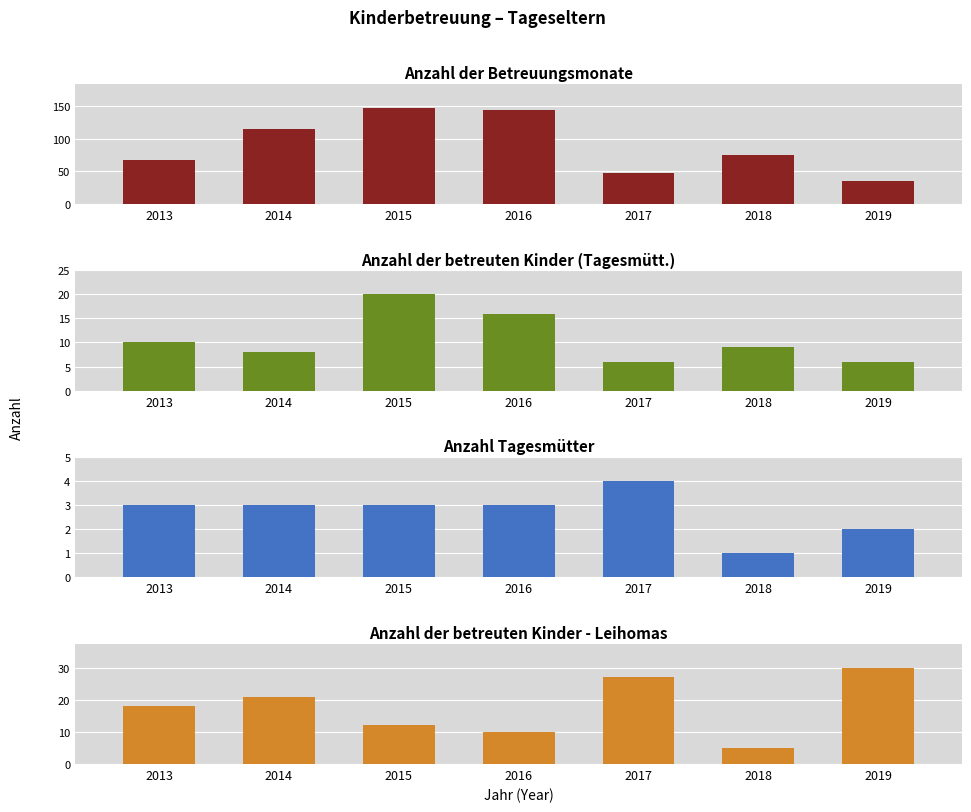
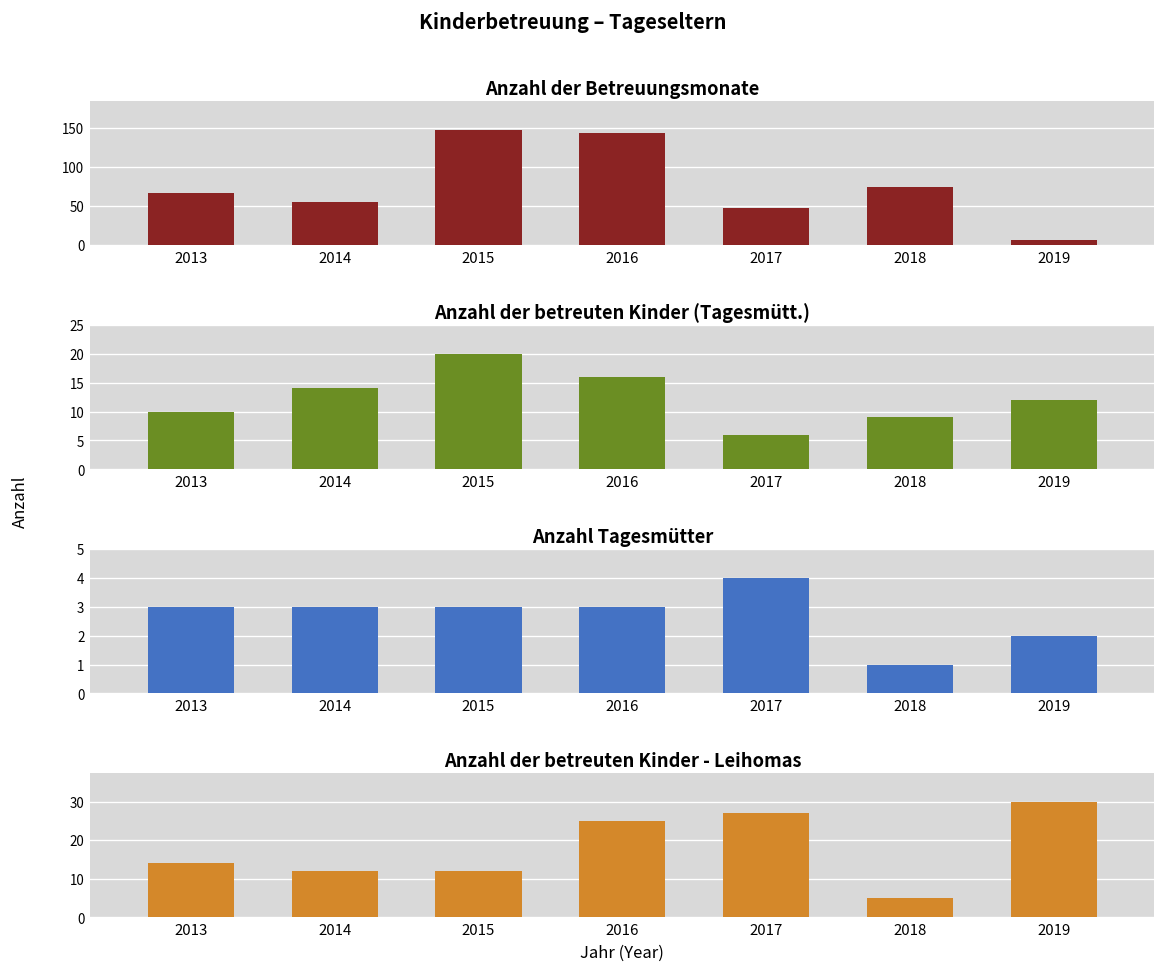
  {
    "Anzahl der Betreuungsmonate": {
      "2013": 70,
-     "2014": 120,
+     "2014": 60,
      "2015": 150,
      "2016": 140,
      "2017": 50,
      "2018": 80,
-     "2019": 40
+     "2019": 10
    },
    "Anzahl der betreuten Kinder (Tagesmütt.)": {
      "2013": 10,
-     "2014": 8,
+     "2014": 14,
      "2015": 20,
      "2016": 16,
      "2017": 6,
      "2018": 9,
-     "2019": 6
+     "2019": 12
    },
    "Anzahl Tagesmütter": {
      "2013": 3.0,
      "2014": 3.0,
      "2015": 3.0,
      "2016": 3.0,
      "2017": 4.0,
      "2018": 1.0,
      "2019": 2.0
    },
    "Anzahl der betreuten Kinder - Leihomas": {
-     "2013": 18,
-     "2014": 21,
+     "2013": 14,
+     "2014": 12,
      "2015": 12,
-     "2016": 10,
+     "2016": 25,
      "2017": 27,
      "2018": 5,
      "2019": 30
    }
  }
